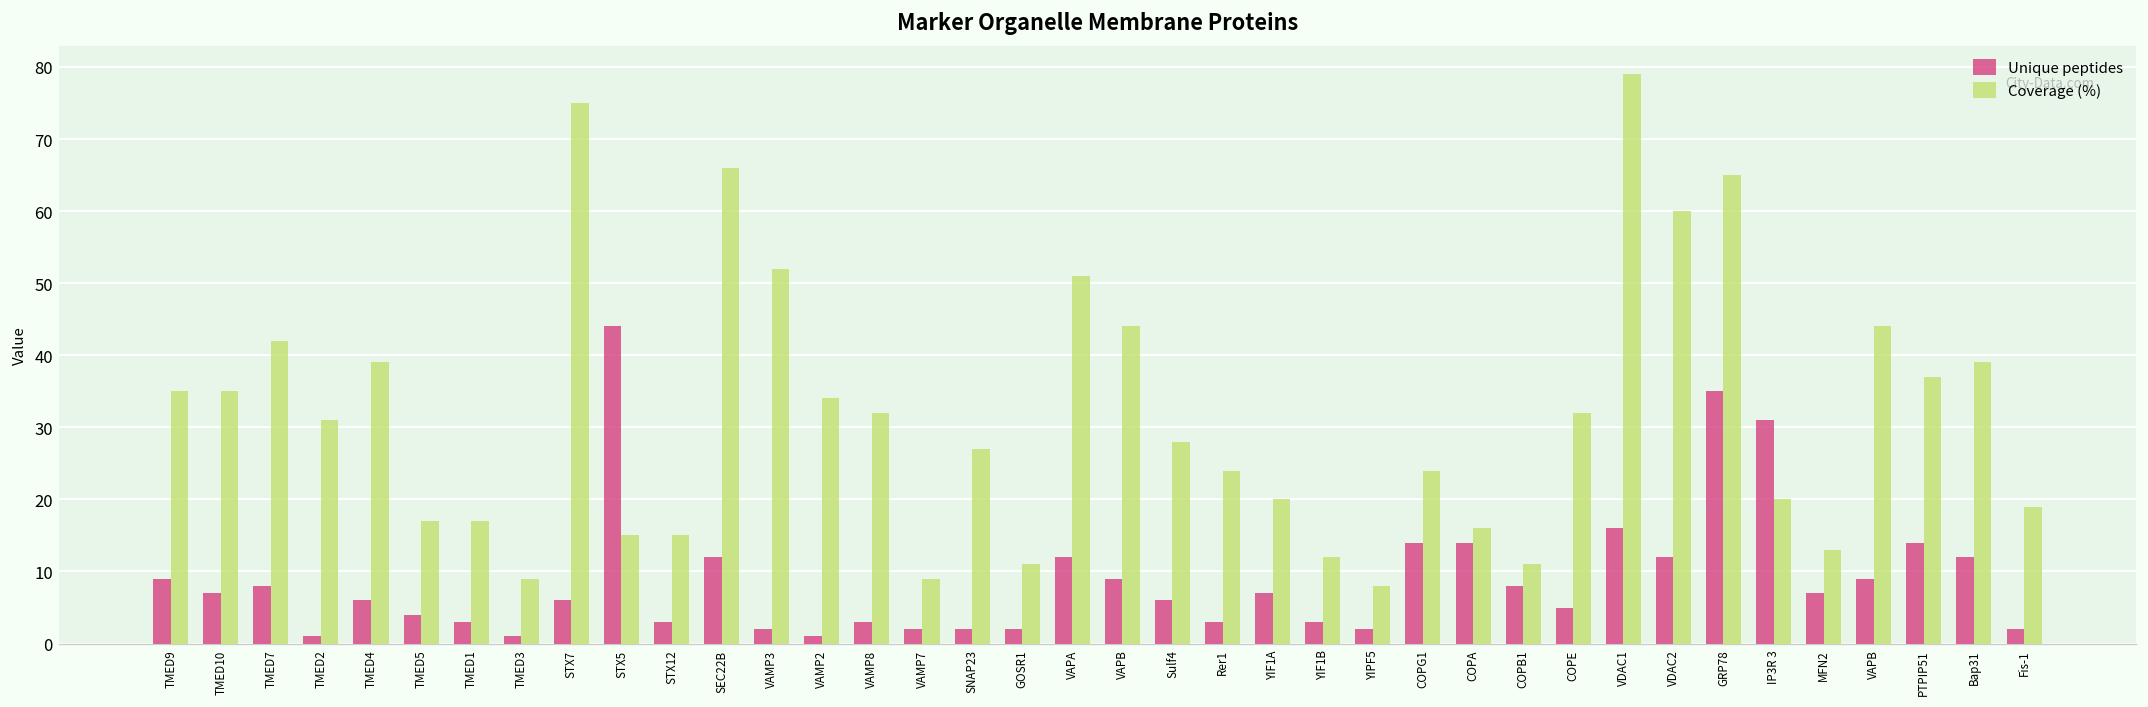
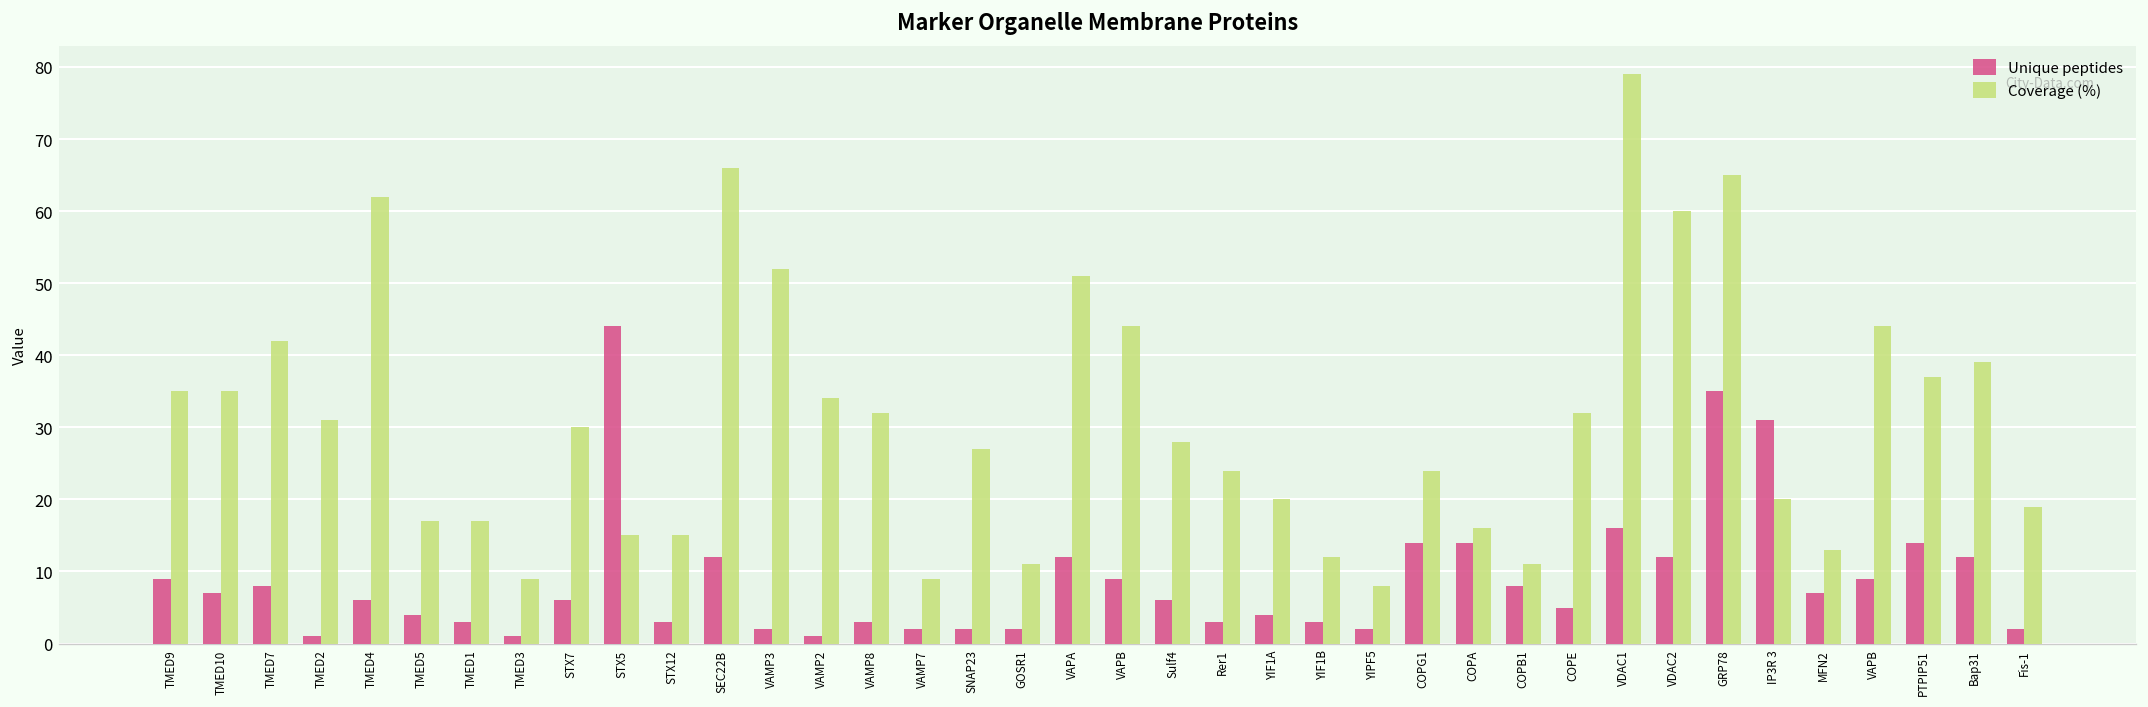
  {
    "Unique peptides": {
      "TMED9": 9,
      "TMED10": 7,
      "TMED7": 8,
      "TMED2": 1,
      "TMED4": 6,
      "TMED5": 4,
      "TMED1": 3,
      "TMED3": 1,
      "STX7": 6,
      "STX5": 44,
      "STX12": 3,
      "SEC22B": 12,
      "VAMP3": 2,
      "VAMP2": 1,
      "VAMP8": 3,
      "VAMP7": 2,
      "SNAP23": 2,
      "GOSR1": 2,
      "VAPA": 12,
      "Sulf4": 6,
      "Rer1": 3,
-     "YIF1A": 7,
+     "YIF1A": 4,
      "YIF1B": 3,
      "YIPF5": 2,
      "COPG1": 14,
      "COPA": 14,
      "COPB1": 8,
      "COPE": 5,
      "VDAC1": 16,
      "VDAC2": 12,
      "GRP78": 35,
      "IP3R 3": 31,
      "MFN2": 7,
      "PTPIP51": 14,
      "Bap31": 12,
      "Fis-1": 2
    },
    "Coverage (%)": {
      "TMED9": 35,
      "TMED10": 35,
      "TMED7": 42,
      "TMED2": 31,
-     "TMED4": 39,
+     "TMED4": 62,
      "TMED5": 17,
      "TMED1": 17,
      "TMED3": 9,
-     "STX7": 75,
+     "STX7": 30,
      "STX5": 15,
      "STX12": 15,
      "SEC22B": 66,
      "VAMP3": 52,
      "VAMP2": 34,
      "VAMP8": 32,
      "VAMP7": 9,
      "SNAP23": 27,
      "GOSR1": 11,
      "VAPA": 51,
      "Sulf4": 28,
      "Rer1": 24,
      "YIF1A": 20,
      "YIF1B": 12,
      "YIPF5": 8,
      "COPG1": 24,
      "COPA": 16,
      "COPB1": 11,
      "COPE": 32,
      "VDAC1": 79,
      "VDAC2": 60,
      "GRP78": 65,
      "IP3R 3": 20,
      "MFN2": 13,
      "PTPIP51": 37,
      "Bap31": 39,
      "Fis-1": 19
    }
  }
